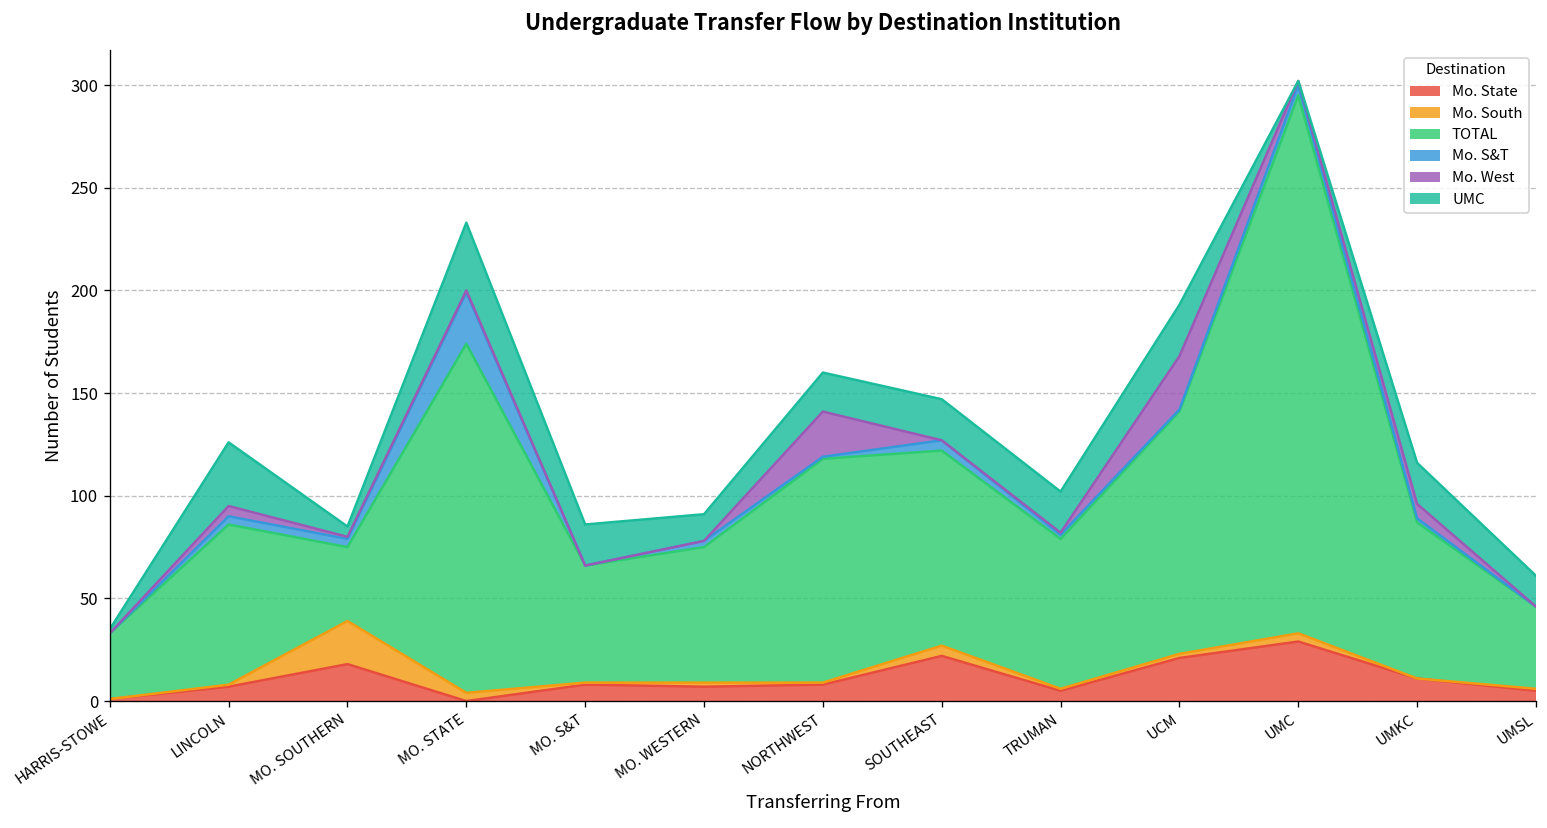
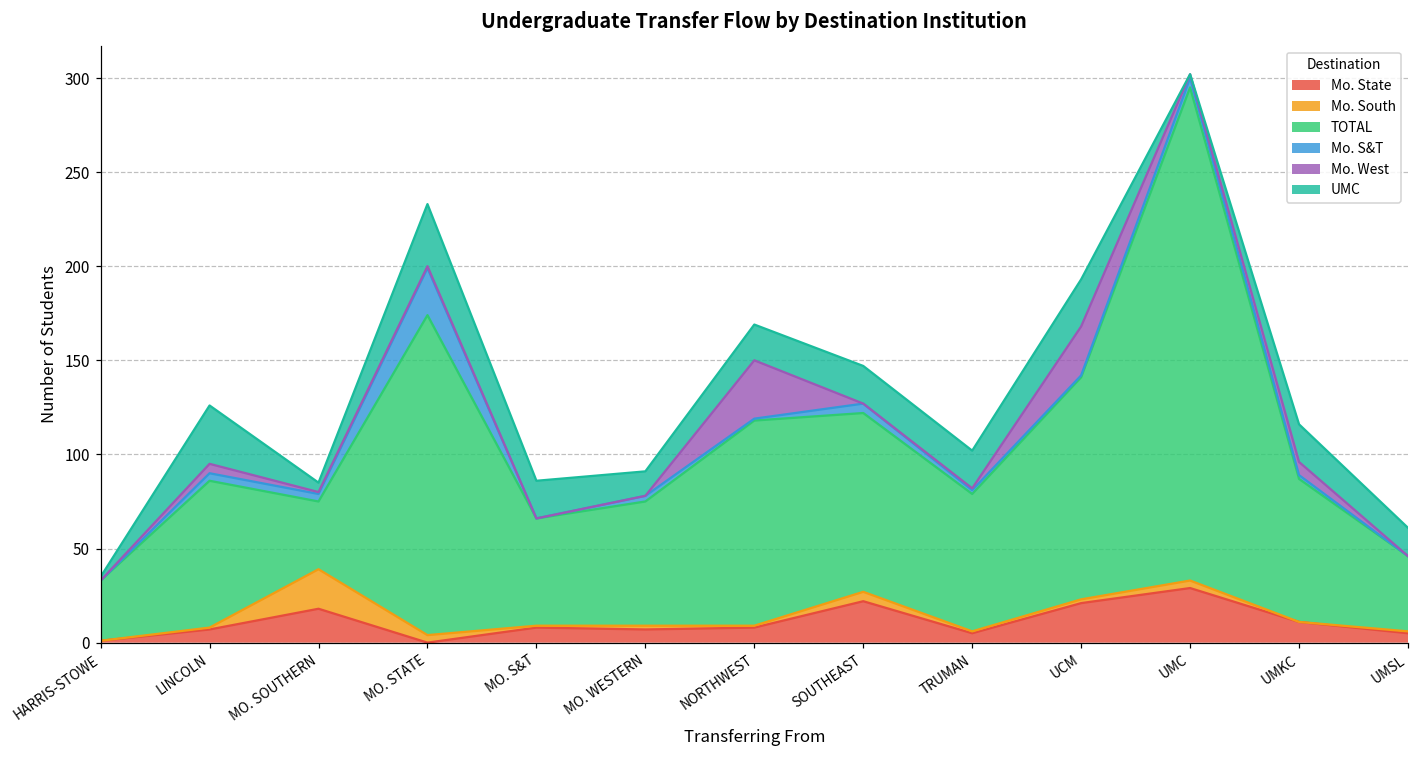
  {
    "Mo. State": {
      "MO. SOUTHERN": 18,
      "MO. STATE": 0,
      "MO. WESTERN": 7,
      "SOUTHEAST": 22,
      "UCM": 21,
      "UMC": 29
    },
    "Mo. South": {
      "MO. SOUTHERN": 21,
      "MO. STATE": 4,
      "MO. WESTERN": 2,
      "SOUTHEAST": 5,
      "UCM": 2,
      "UMC": 4
    },
    "Mo. S&T": {
      "LINCOLN": 4,
      "UMC": 5,
      "UMKC": 2
    },
    "Mo. West": {
      "LINCOLN": 5,
-     "NORTHWEST": 22,
+     "NORTHWEST": 31,
      "UCM": 26,
      "UMKC": 7
    }
  }
